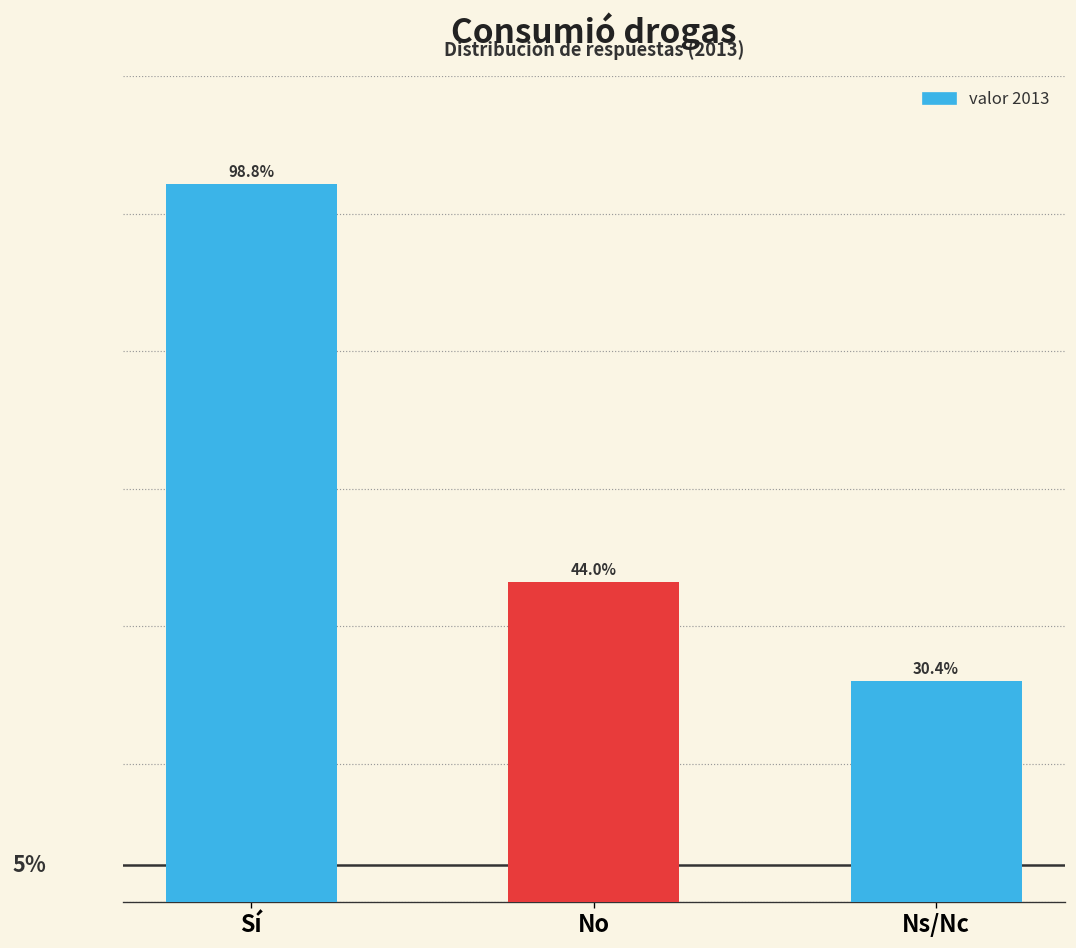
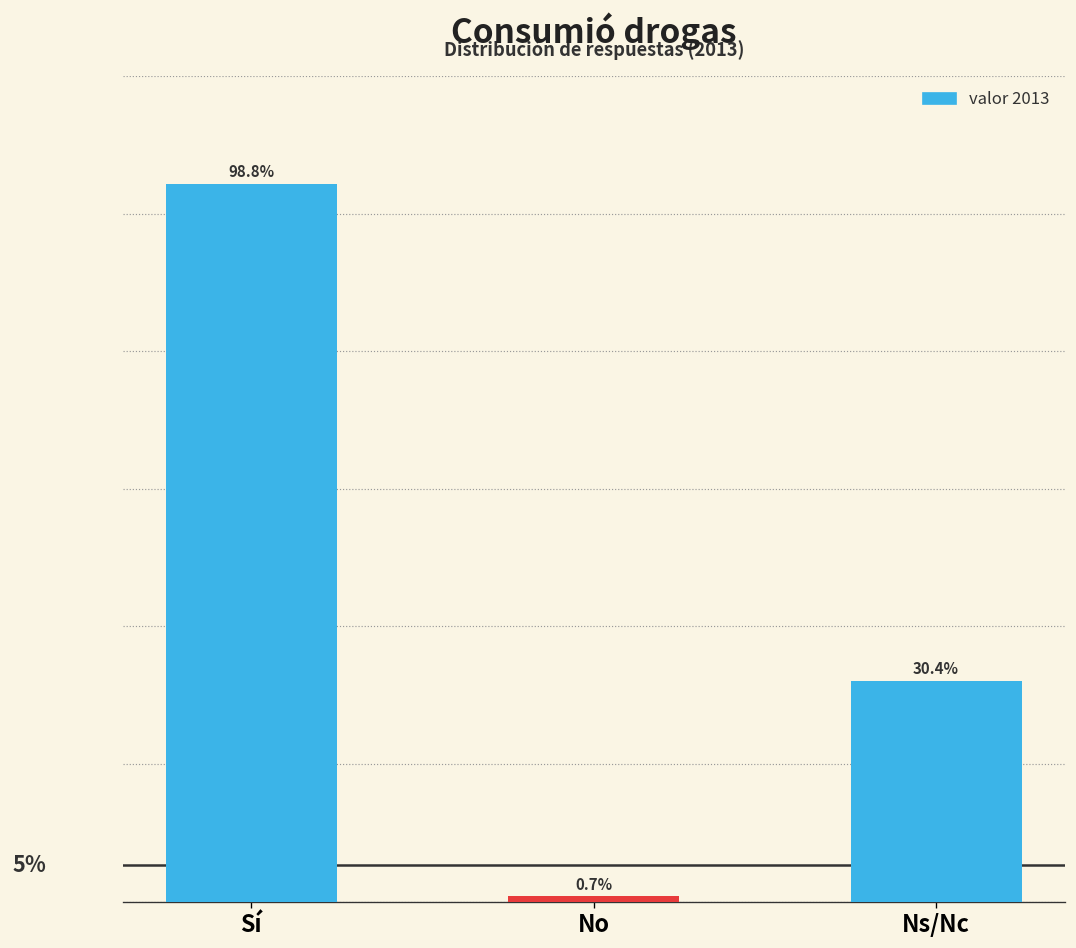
  {
    "Sí": "98.8%",
-   "No": "44.0%",
+   "No": "0.7%",
    "Ns/Nc": "30.4%"
  }
